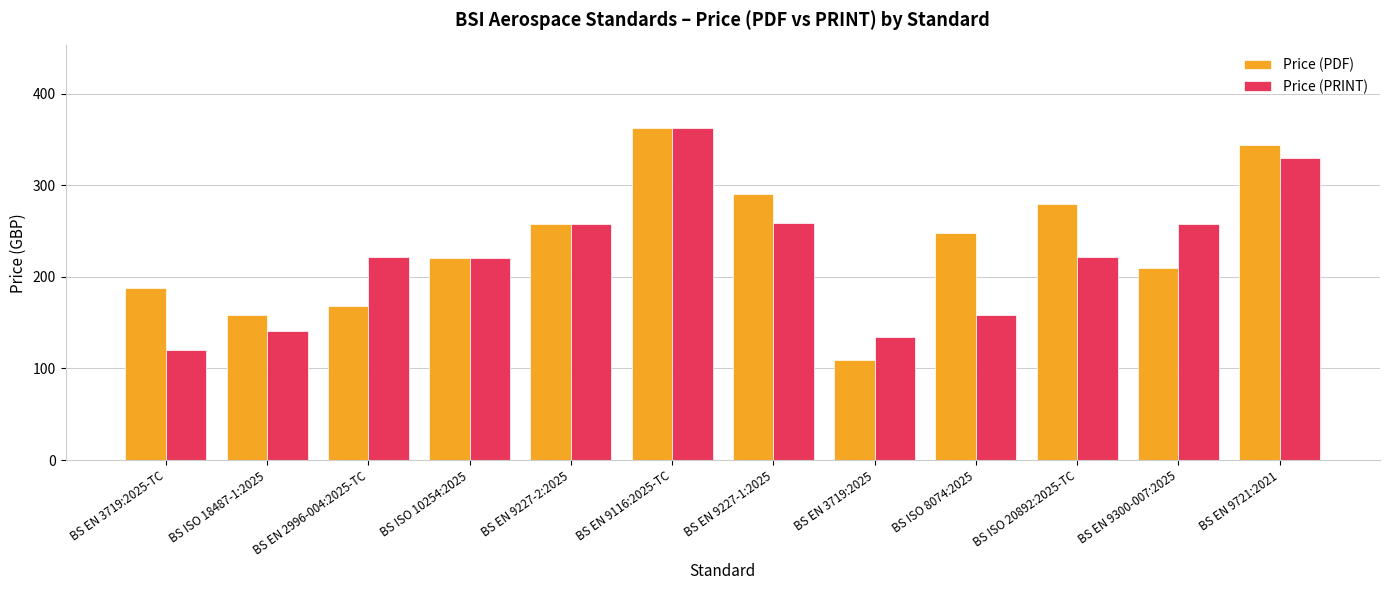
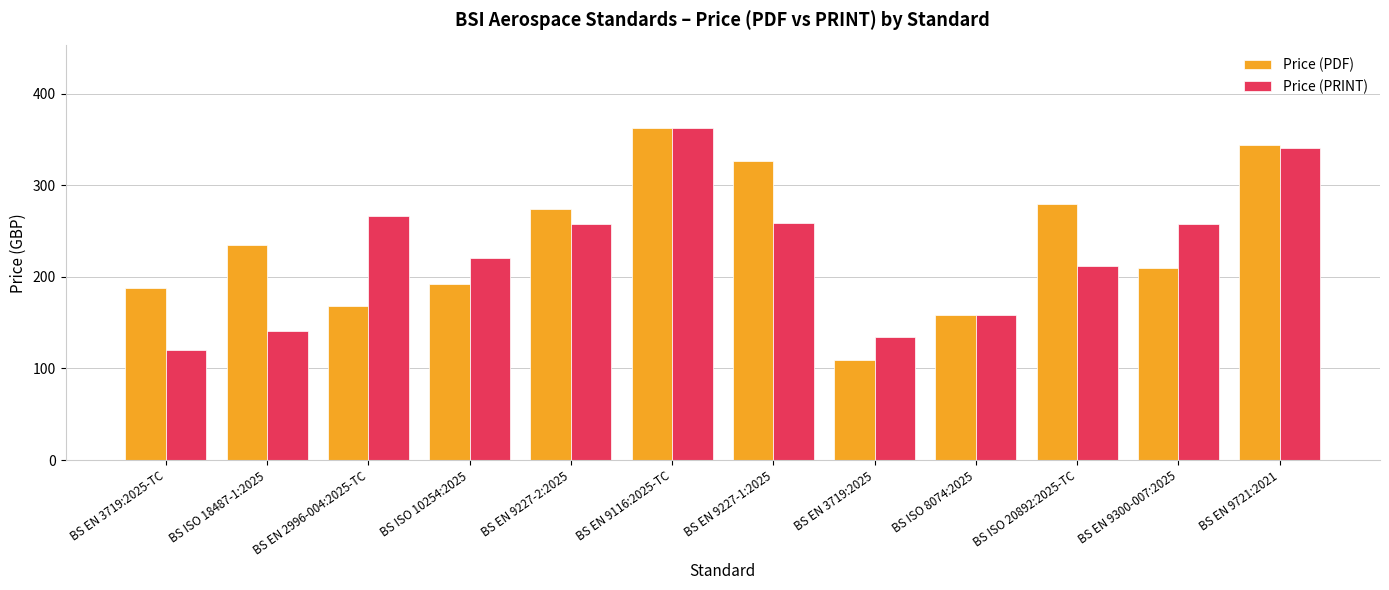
  {
    "Price (PDF)": {
      "BS EN 3719:2025-TC": 190,
-     "BS ISO 18487-1:2025": 160,
+     "BS ISO 18487-1:2025": 230,
      "BS EN 2996-004:2025-TC": 170,
-     "BS ISO 10254:2025": 220,
-     "BS EN 9227-2:2025": 260,
+     "BS ISO 10254:2025": 190,
+     "BS EN 9227-2:2025": 270,
      "BS EN 9116:2025-TC": 360,
-     "BS EN 9227-1:2025": 290,
+     "BS EN 9227-1:2025": 330,
      "BS EN 3719:2025": 110,
-     "BS ISO 8074:2025": 250,
+     "BS ISO 8074:2025": 160,
      "BS ISO 20892:2025-TC": 280,
      "BS EN 9300-007:2025": 210,
      "BS EN 9721:2021": 340
    },
    "Price (PRINT)": {
      "BS EN 3719:2025-TC": 120,
      "BS ISO 18487-1:2025": 140,
-     "BS EN 2996-004:2025-TC": 220,
+     "BS EN 2996-004:2025-TC": 270,
      "BS ISO 10254:2025": 220,
      "BS EN 9227-2:2025": 260,
      "BS EN 9116:2025-TC": 360,
      "BS EN 9227-1:2025": 260,
      "BS EN 3719:2025": 130,
      "BS ISO 8074:2025": 160,
-     "BS ISO 20892:2025-TC": 220,
+     "BS ISO 20892:2025-TC": 210,
      "BS EN 9300-007:2025": 260,
-     "BS EN 9721:2021": 330
+     "BS EN 9721:2021": 340
    }
  }
